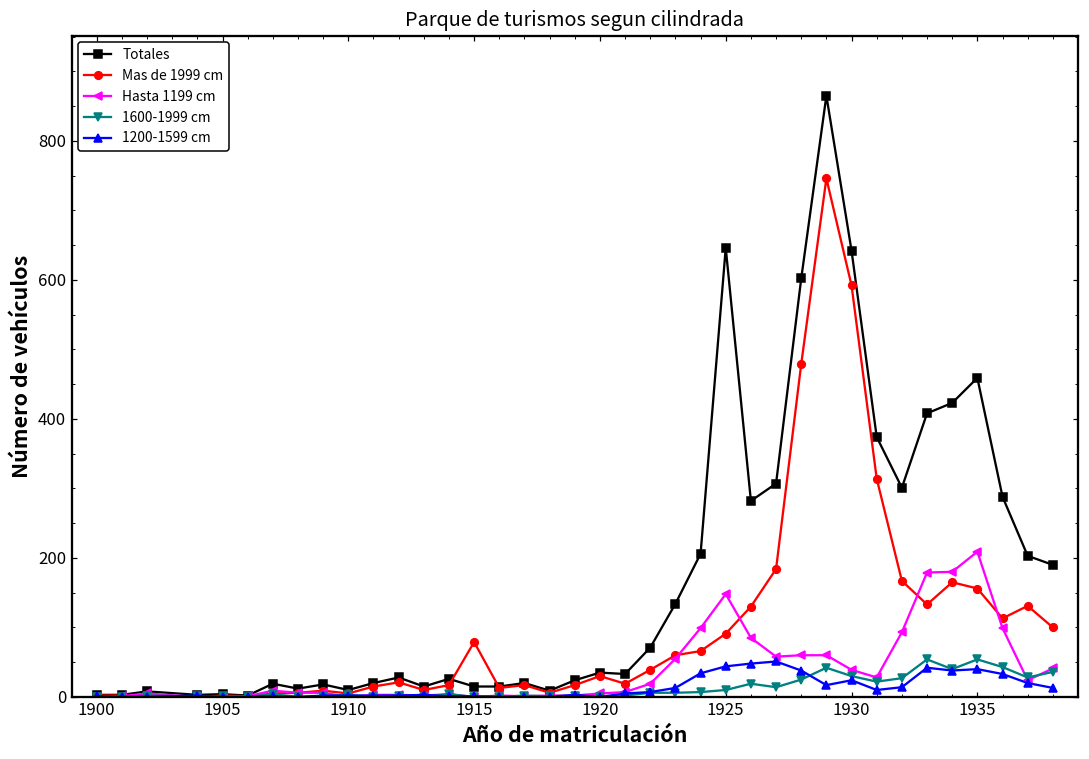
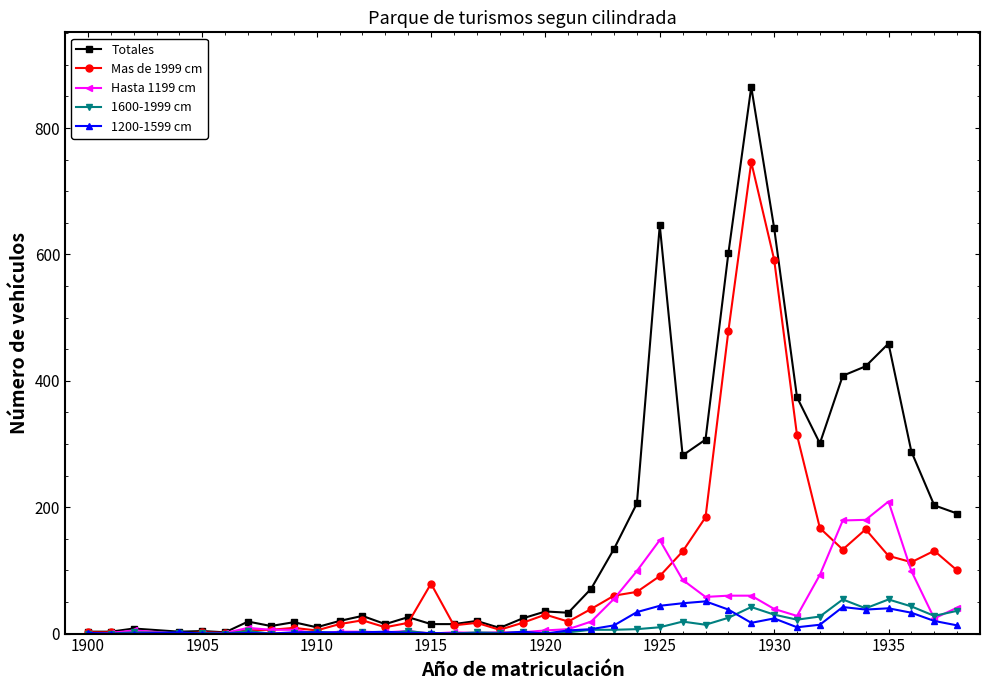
  {
    "Totales": {
      "1910": 10,
      "1915": 20,
      "1920": 40,
      "1925": 650,
      "1930": 640,
      "1935": 460
    },
    "Mas de 1999 cm": {
      "1915": 80,
      "1920": 30,
      "1925": 90,
      "1930": 590,
-     "1935": 160
+     "1935": 120
    },
    "Hasta 1199 cm": {
      "1920": 10,
      "1925": 150,
      "1930": 40,
      "1935": 210
    },
    "1600-1999 cm": {
      "1925": 10,
      "1930": 30,
      "1935": 50
    },
    "1200-1599 cm": {
      "1925": 40,
      "1930": 20,
      "1935": 40
    }
  }
